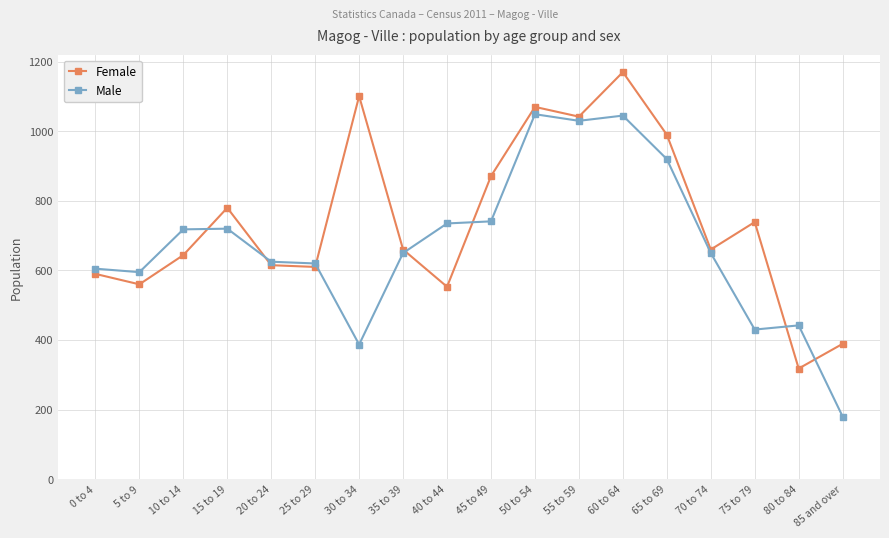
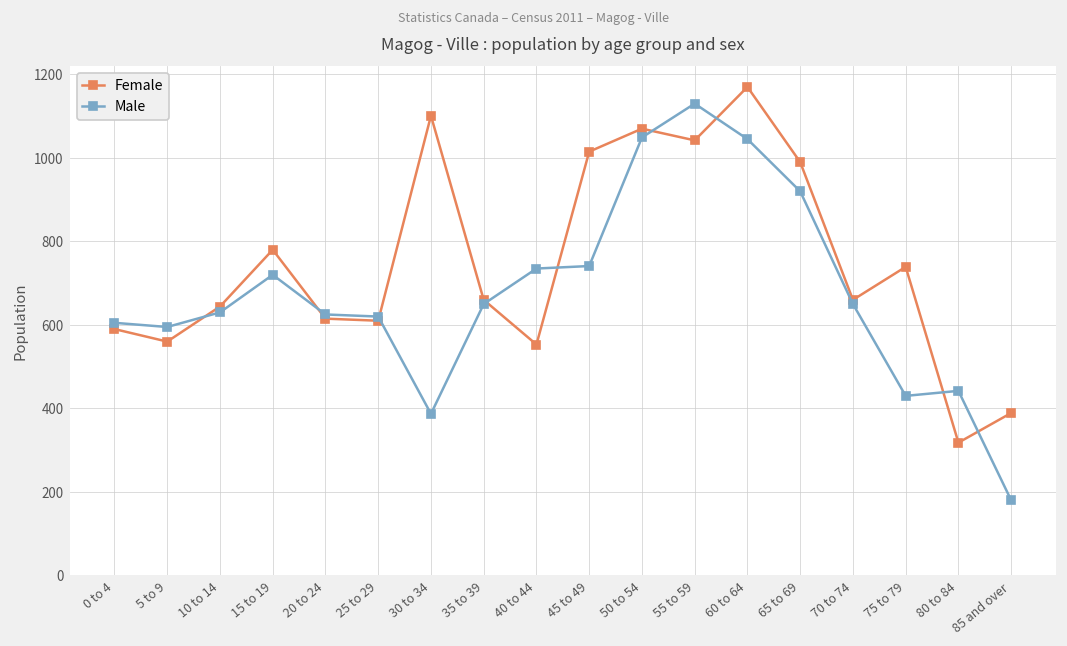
  {
    "Female": {
      "0 to 4": 590,
      "5 to 9": 560,
      "10 to 14": 640,
      "15 to 19": 780,
      "20 to 24": 620,
      "25 to 29": 610,
      "30 to 34": 1100,
      "35 to 39": 660,
      "40 to 44": 550,
-     "45 to 49": 870,
+     "45 to 49": 1020,
      "50 to 54": 1070,
      "55 to 59": 1040,
      "60 to 64": 1170,
      "65 to 69": 990,
      "70 to 74": 660,
      "75 to 79": 740,
      "80 to 84": 320,
      "85 and over": 390
    },
    "Male": {
      "0 to 4": 610,
      "5 to 9": 600,
-     "10 to 14": 720,
+     "10 to 14": 630,
      "15 to 19": 720,
      "20 to 24": 630,
      "25 to 29": 620,
      "30 to 34": 390,
      "35 to 39": 650,
      "40 to 44": 740,
      "45 to 49": 740,
      "50 to 54": 1050,
-     "55 to 59": 1030,
+     "55 to 59": 1130,
      "60 to 64": 1050,
      "65 to 69": 920,
      "70 to 74": 650,
      "75 to 79": 430,
      "80 to 84": 440,
      "85 and over": 180
    }
  }
